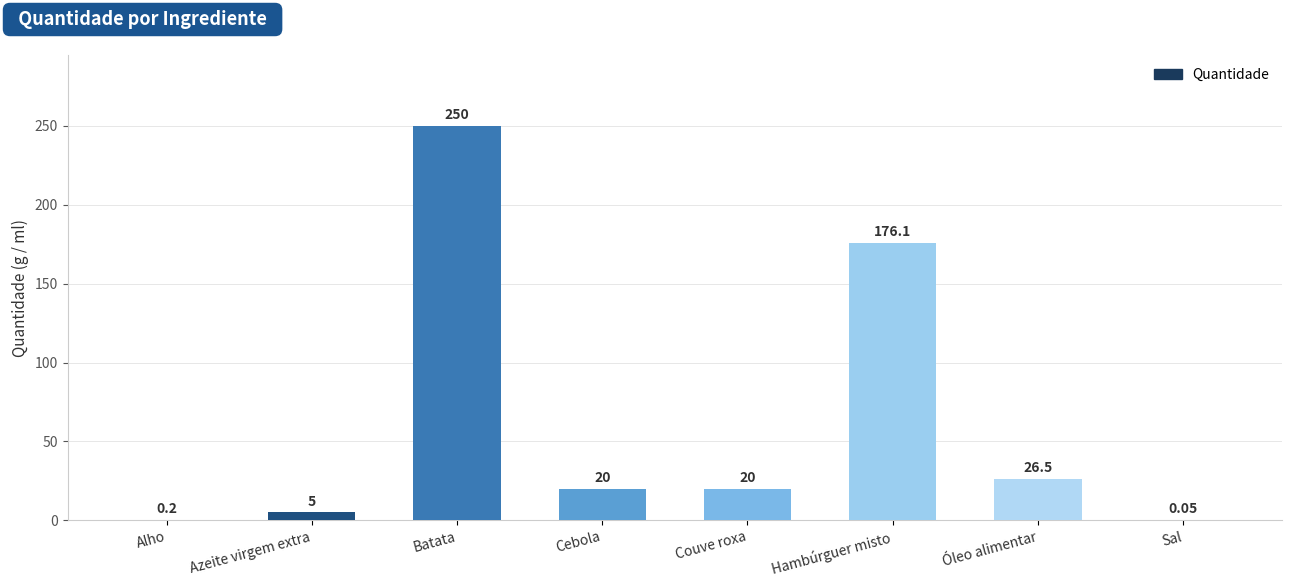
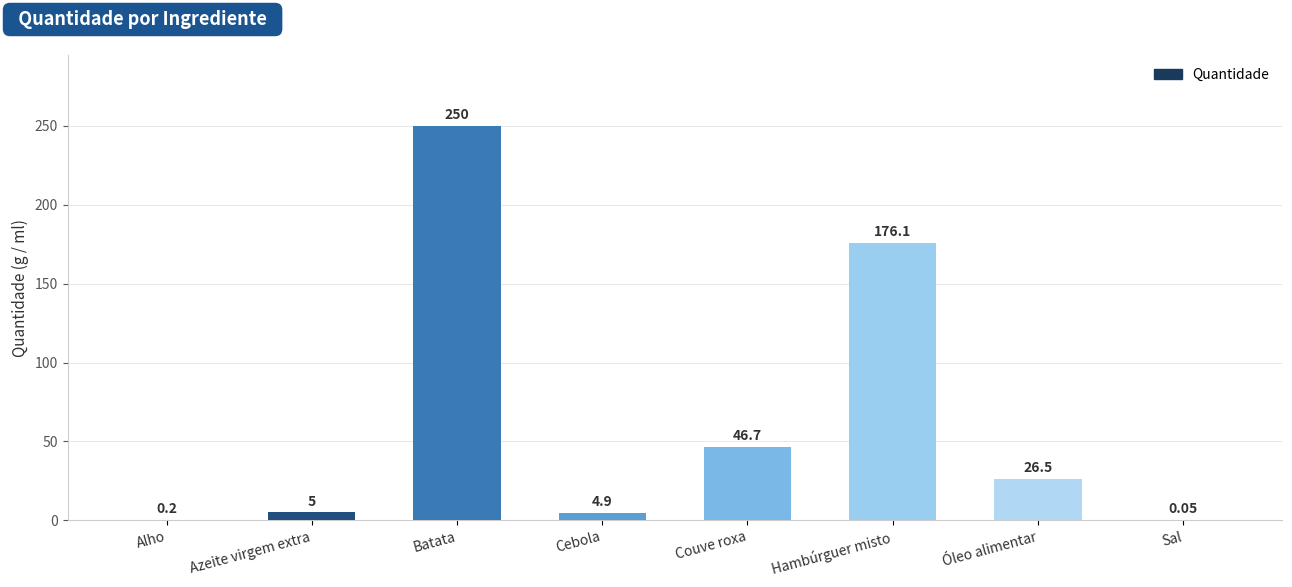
  {
    "Alho": 0.2,
    "Azeite virgem extra": 5,
    "Batata": 250,
-   "Cebola": 20,
-   "Couve roxa": 20,
+   "Cebola": 4.9,
+   "Couve roxa": 46.7,
    "Hambúrguer misto": 176.1,
    "Óleo alimentar": 26.5,
    "Sal": 0.05
  }
